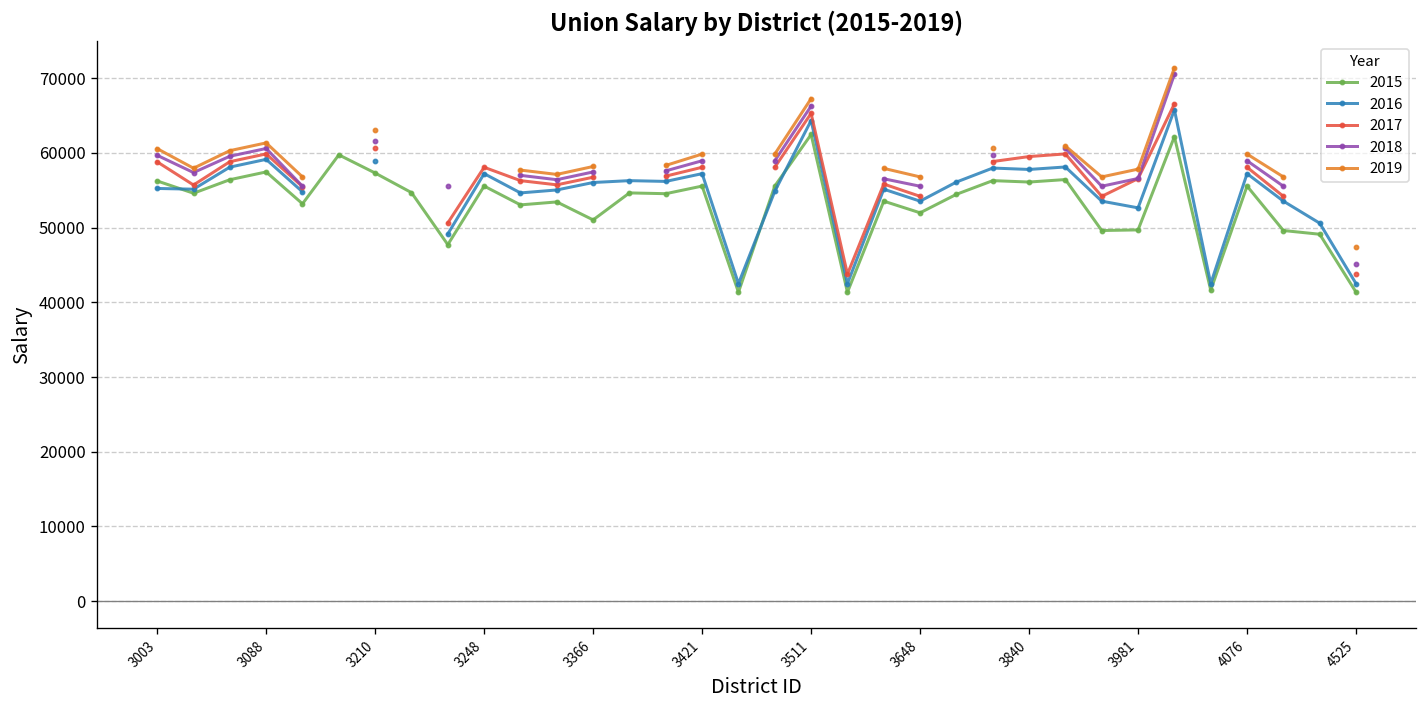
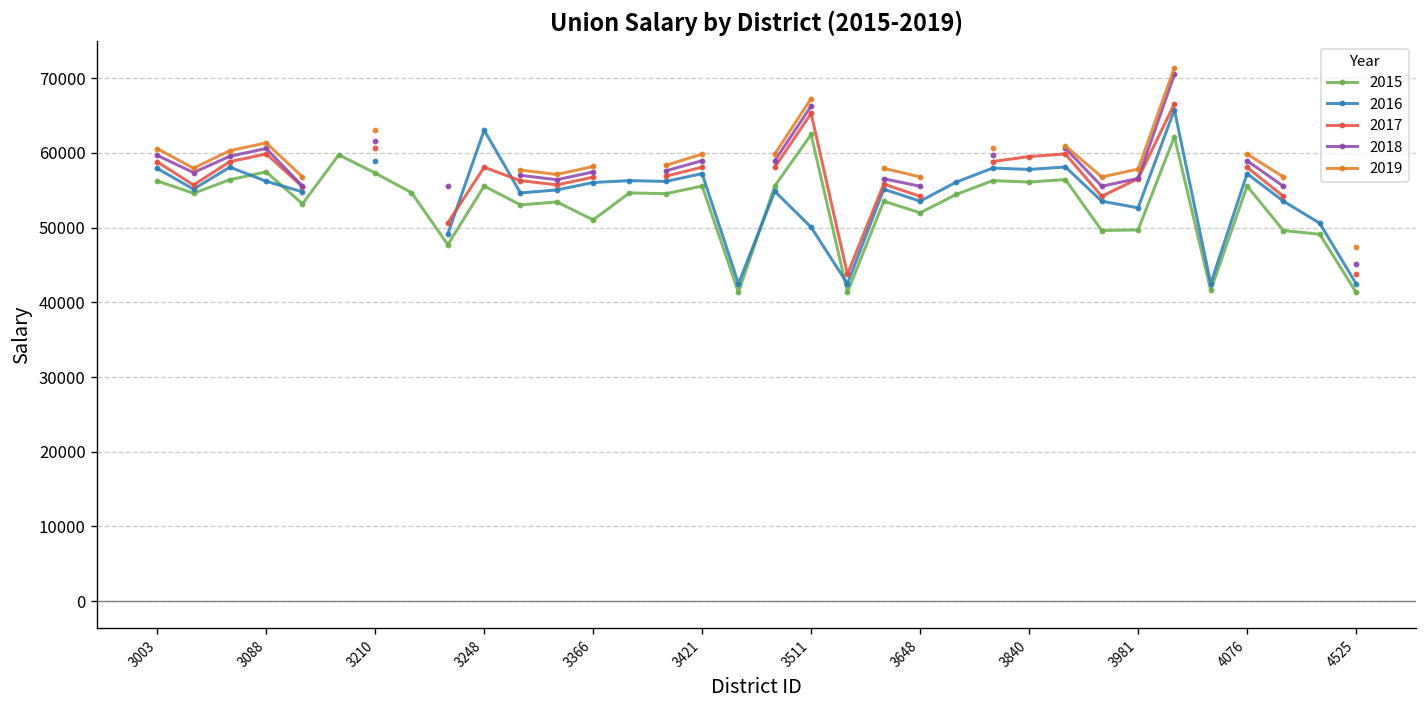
  {
    "2015": {
      "3003": 56000,
      "3088": 57000,
      "3210": 57000,
      "3248": 56000,
      "3366": 51000,
      "3421": 56000,
      "3511": 62000,
      "3648": 52000,
      "3840": 56000,
      "3981": 50000,
      "4076": 56000,
      "4525": 41000
    },
    "2016": {
-     "3003": 55000,
-     "3088": 59000,
+     "3003": 58000,
+     "3088": 56000,
      "3210": 59000,
-     "3248": 57000,
+     "3248": 63000,
      "3366": 56000,
      "3421": 57000,
-     "3511": 64000,
+     "3511": 50000,
      "3648": 54000,
      "3840": 58000,
      "3981": 53000,
      "4076": 57000,
      "4525": 42000
    },
    "2018": {
      "3003": 60000,
      "3088": 61000,
      "3210": 62000,
      "3366": 57000,
      "3421": 59000,
      "3511": 66000,
      "3648": 56000,
      "4076": 59000,
      "4525": 45000
    }
  }
